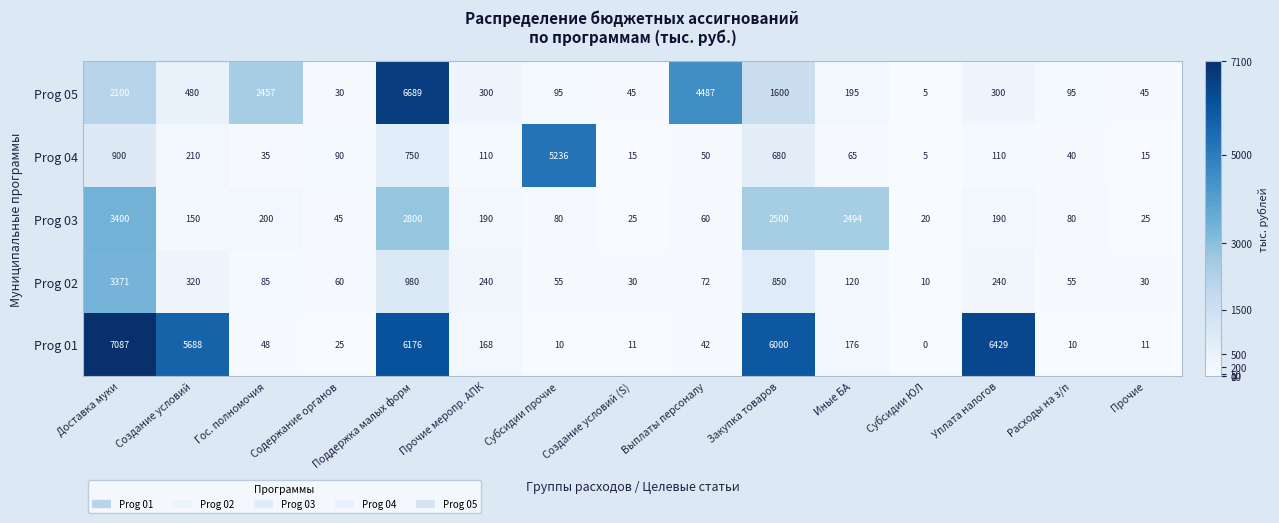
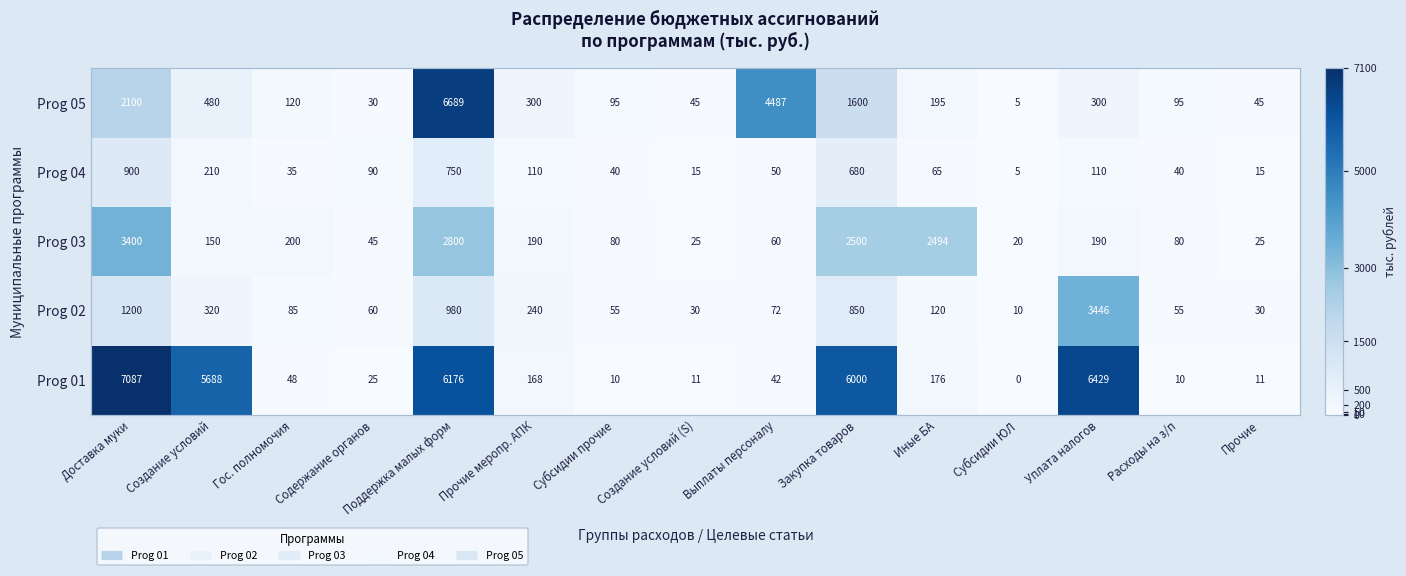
  {
    "Prog 05": {
      "Доставка муки": 2100,
      "Создание условий": 480,
-     "Гос. полномочия": 2457,
+     "Гос. полномочия": 120,
      "Содержание органов": 30,
      "Поддержка малых форм": 6689,
      "Прочие меропр. АПК": 300,
      "Субсидии прочие": 95,
      "Создание условий (S)": 45,
      "Выплаты персоналу": 4487,
      "Закупка товаров": 1600,
      "Иные БА": 195,
      "Субсидии ЮЛ": 5,
      "Уплата налогов": 300,
      "Расходы на з/п": 95,
      "Прочие": 45
    },
    "Prog 04": {
      "Доставка муки": 900,
      "Создание условий": 210,
      "Гос. полномочия": 35,
      "Содержание органов": 90,
      "Поддержка малых форм": 750,
      "Прочие меропр. АПК": 110,
-     "Субсидии прочие": 5236,
+     "Субсидии прочие": 40,
      "Создание условий (S)": 15,
      "Выплаты персоналу": 50,
      "Закупка товаров": 680,
      "Иные БА": 65,
      "Субсидии ЮЛ": 5,
      "Уплата налогов": 110,
      "Расходы на з/п": 40,
      "Прочие": 15
    },
    "Prog 03": {
      "Доставка муки": 3400,
      "Создание условий": 150,
      "Гос. полномочия": 200,
      "Содержание органов": 45,
      "Поддержка малых форм": 2800,
      "Прочие меропр. АПК": 190,
      "Субсидии прочие": 80,
      "Создание условий (S)": 25,
      "Выплаты персоналу": 60,
      "Закупка товаров": 2500,
      "Иные БА": 2494,
      "Субсидии ЮЛ": 20,
      "Уплата налогов": 190,
      "Расходы на з/п": 80,
      "Прочие": 25
    },
    "Prog 02": {
-     "Доставка муки": 3371,
+     "Доставка муки": 1200,
      "Создание условий": 320,
      "Гос. полномочия": 85,
      "Содержание органов": 60,
      "Поддержка малых форм": 980,
      "Прочие меропр. АПК": 240,
      "Субсидии прочие": 55,
      "Создание условий (S)": 30,
      "Выплаты персоналу": 72,
      "Закупка товаров": 850,
      "Иные БА": 120,
      "Субсидии ЮЛ": 10,
-     "Уплата налогов": 240,
+     "Уплата налогов": 3446,
      "Расходы на з/п": 55,
      "Прочие": 30
    },
    "Prog 01": {
      "Доставка муки": 7087,
      "Создание условий": 5688,
      "Гос. полномочия": 48,
      "Содержание органов": 25,
      "Поддержка малых форм": 6176,
      "Прочие меропр. АПК": 168,
      "Субсидии прочие": 10,
      "Создание условий (S)": 11,
      "Выплаты персоналу": 42,
      "Закупка товаров": 6000,
      "Иные БА": 176,
      "Субсидии ЮЛ": 0,
      "Уплата налогов": 6429,
      "Расходы на з/п": 10,
      "Прочие": 11
    }
  }
